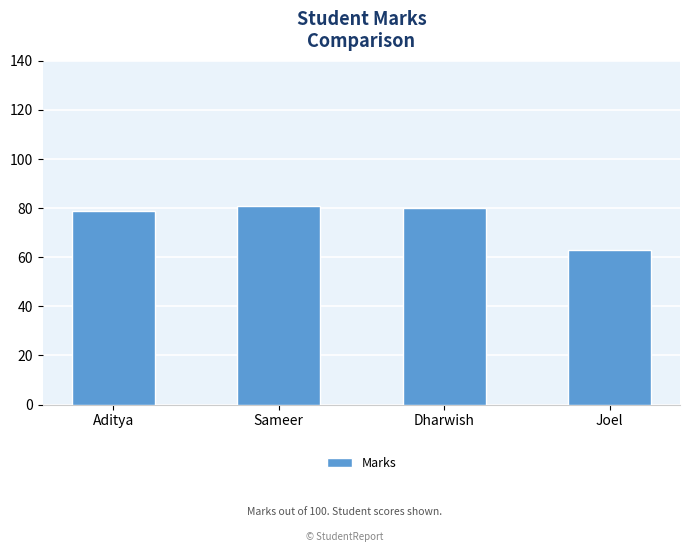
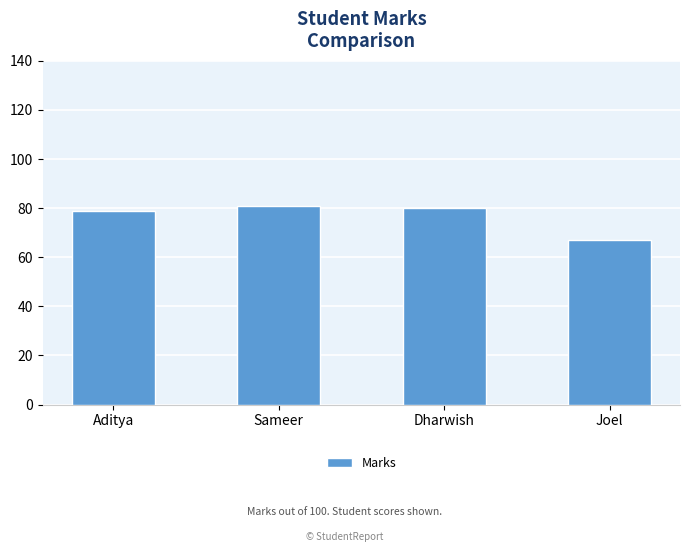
  {
    "Aditya": 79,
    "Sameer": 81,
    "Dharwish": 80,
-   "Joel": 63
+   "Joel": 67
  }
